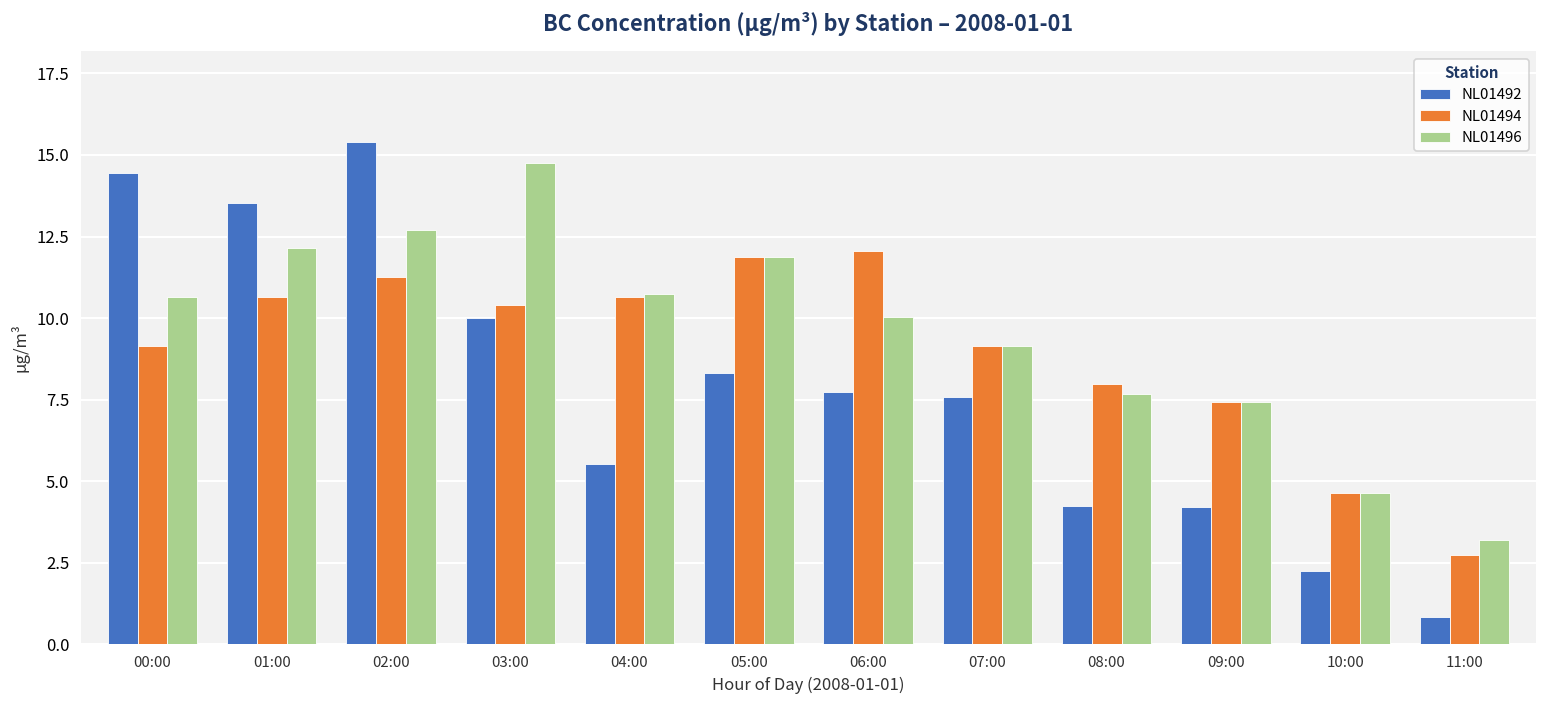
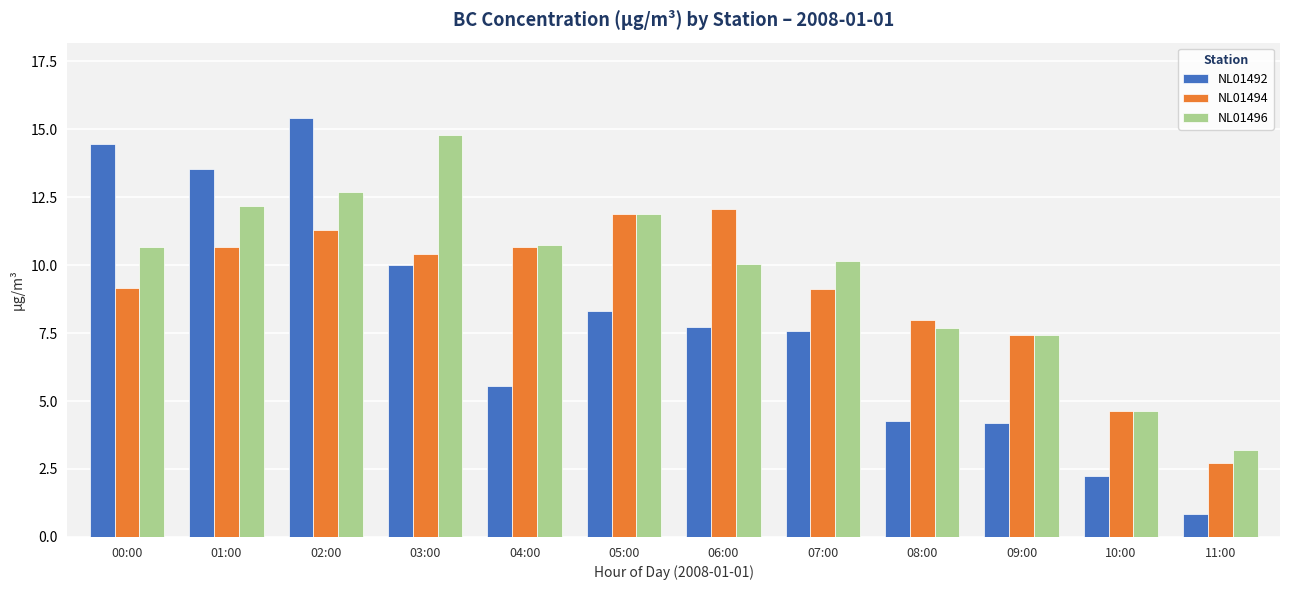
  {
    "NL01492": {
      "00:00": 14.5,
      "01:00": 13.5,
      "02:00": 15.4,
      "03:00": 10.0,
      "04:00": 5.5,
      "05:00": 8.3,
      "06:00": 7.7,
      "07:00": 7.6,
      "08:00": 4.3,
      "09:00": 4.2,
      "10:00": 2.3,
      "11:00": 0.8
    },
    "NL01494": {
      "00:00": 9.2,
      "01:00": 10.7,
      "02:00": 11.3,
      "03:00": 10.4,
      "04:00": 10.6,
      "05:00": 11.9,
      "06:00": 12.0,
      "07:00": 9.1,
      "08:00": 8.0,
      "09:00": 7.4,
      "10:00": 4.6,
      "11:00": 2.7
    },
    "NL01496": {
      "00:00": 10.7,
      "01:00": 12.2,
      "02:00": 12.7,
      "03:00": 14.8,
      "04:00": 10.7,
      "05:00": 11.9,
      "06:00": 10.0,
-     "07:00": 9.1,
+     "07:00": 10.2,
      "08:00": 7.7,
      "09:00": 7.4,
      "10:00": 4.6,
      "11:00": 3.2
    }
  }
